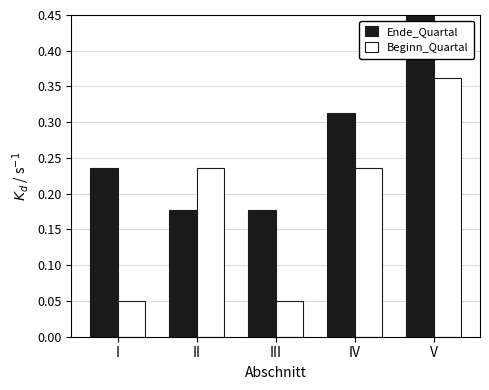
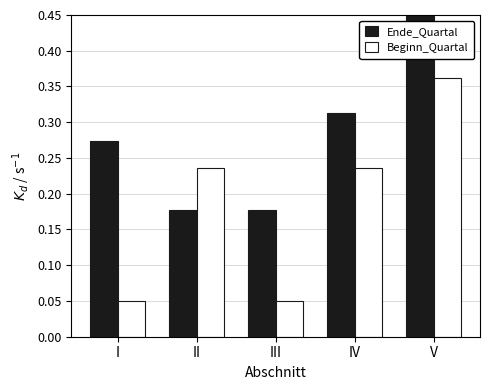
  {
    "Ende_Quartal": {
-     "I": 0.24,
+     "I": 0.27,
      "II": 0.18,
      "III": 0.18,
      "IV": 0.31,
      "V": 0.45
    },
    "Beginn_Quartal": {
      "I": 0.05,
      "II": 0.24,
      "III": 0.05,
      "IV": 0.24,
      "V": 0.36
    }
  }
